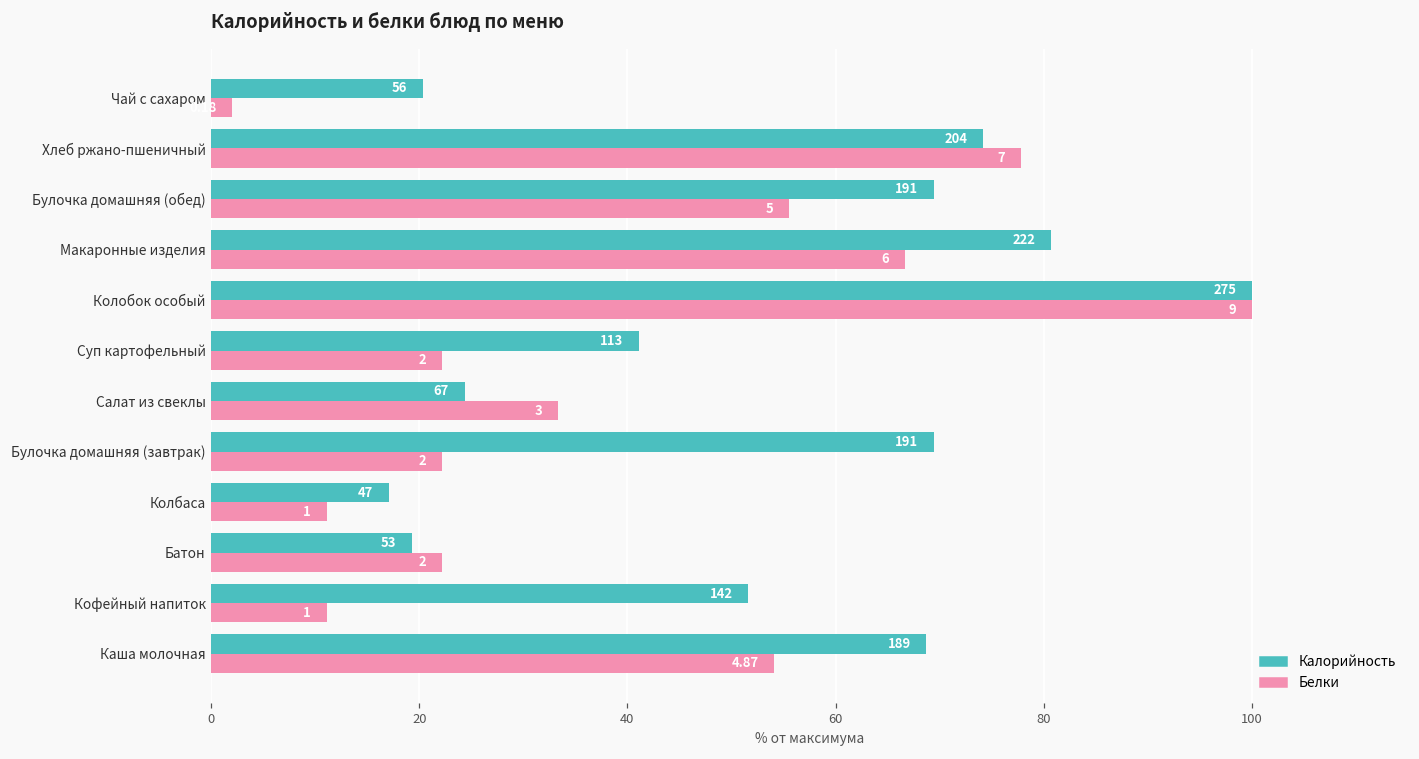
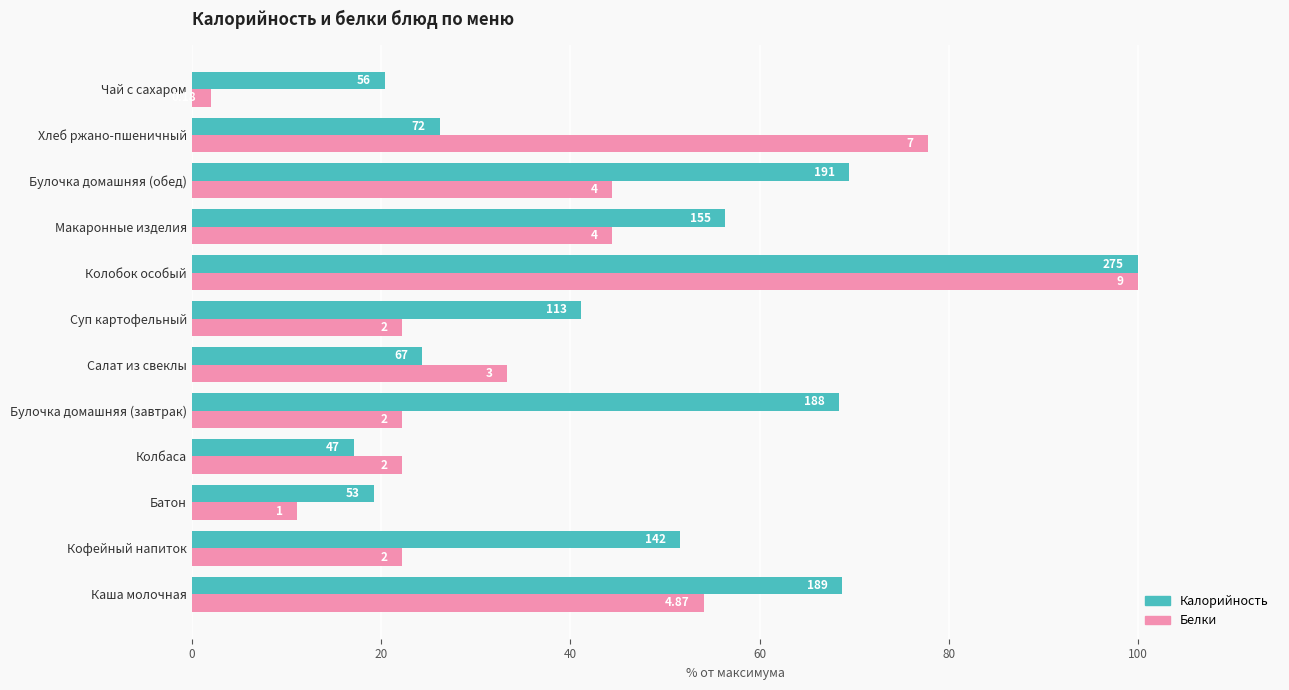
  {
    "Калорийность": {
-     "Хлеб ржано-пшеничный": 204,
-     "Макаронные изделия": 222,
-     "Булочка домашняя (завтрак)": 191
+     "Хлеб ржано-пшеничный": 72,
+     "Макаронные изделия": 155,
+     "Булочка домашняя (завтрак)": 188
    },
    "Белки": {
-     "Булочка домашняя (обед)": 5,
-     "Макаронные изделия": 6,
-     "Колбаса": 1,
-     "Батон": 2,
-     "Кофейный напиток": 1
+     "Булочка домашняя (обед)": 4,
+     "Макаронные изделия": 4,
+     "Колбаса": 2,
+     "Батон": 1,
+     "Кофейный напиток": 2
    }
  }
